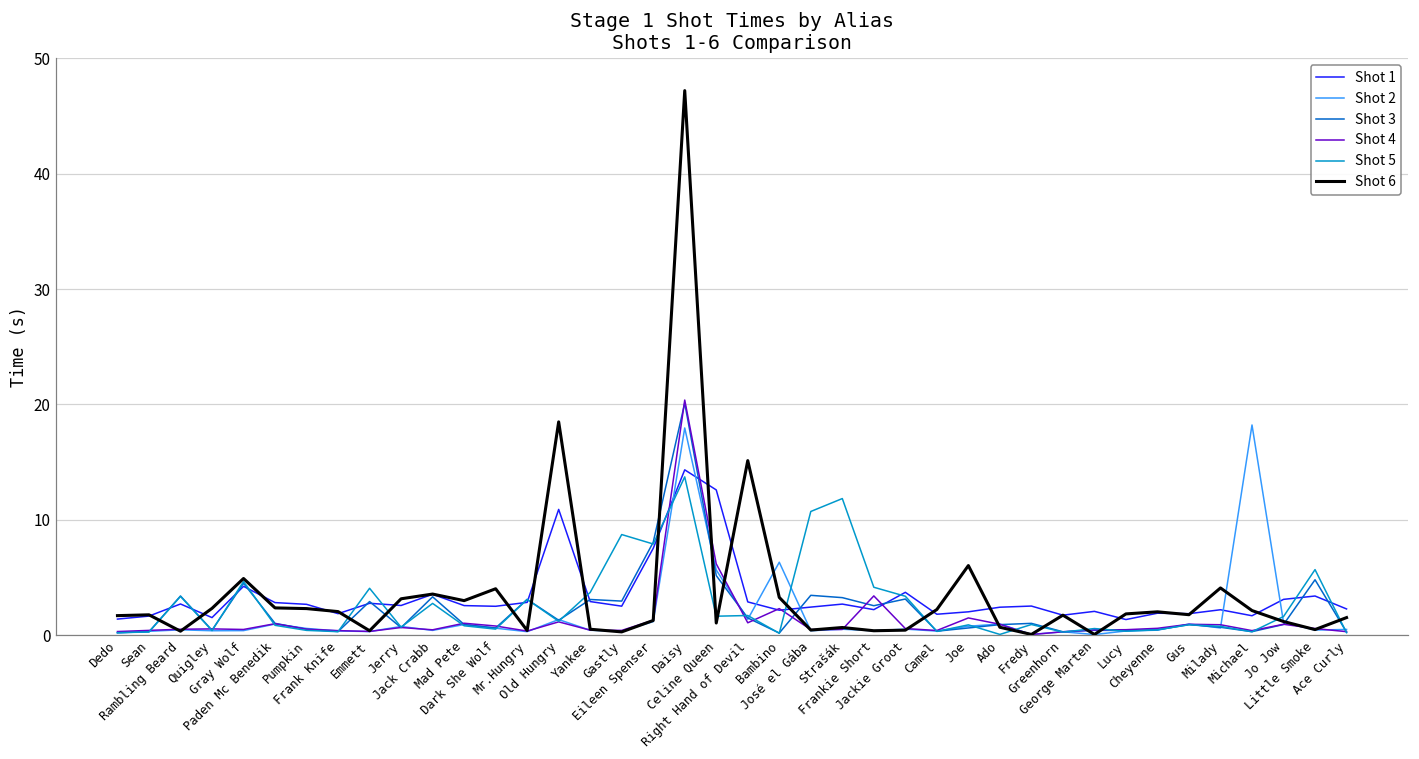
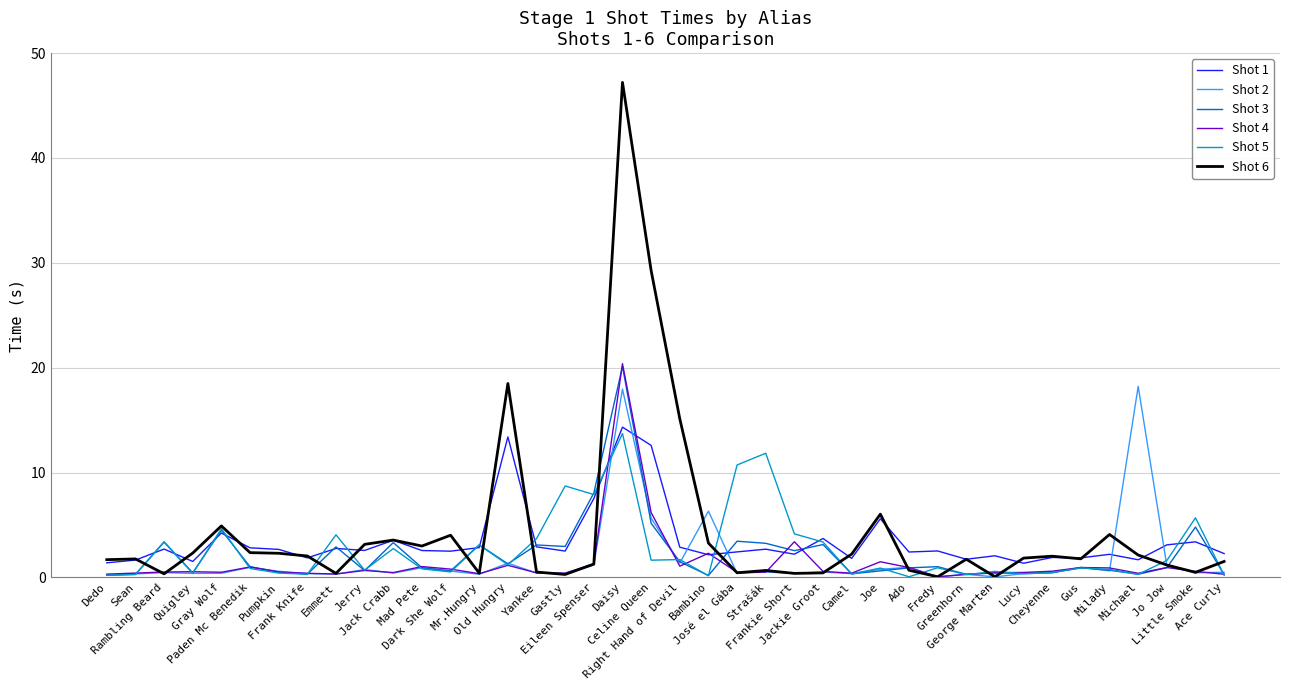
  {
    "Shot 1": {
      "Dedo": 1.4,
      "Rambling Beard": 2.7,
      "Quigley": 1.5,
      "Gray Wolf": 4.2,
      "Paden Mc Benedik": 2.8,
      "Pumpkin": 2.7,
      "Jerry": 2.6,
      "Mad Pete": 2.6,
      "Dark She Wolf": 2.5,
      "Mr.Hungry": 2.8,
-     "Old Hungry": 10.9,
+     "Old Hungry": 13.4,
      "Gastly": 2.5,
      "Eileen Spenser": 7.5,
      "Daisy": 14.3,
      "Celine Queen": 12.6,
      "Right Hand of Devil": 2.9,
      "José el Gába": 2.4,
      "Strašák": 2.7,
      "Frankie Short": 2.2,
      "Jackie Groot": 3.7,
      "Camel": 1.8,
-     "Joe": 2.0,
+     "Joe": 5.6,
      "Ado": 2.4,
      "Fredy": 2.5,
      "George Marten": 2.1,
      "Lucy": 1.4,
      "Milady": 2.2,
      "Michael": 1.7,
      "Jo Jow": 3.1,
      "Little Smoke": 3.4,
      "Ace Curly": 2.3
    },
    "Shot 2": {
      "Daisy": 18.0,
      "Celine Queen": 5.7,
      "Bambino": 6.3,
      "Michael": 18.2
    },
    "Shot 4": {
      "Daisy": 20.4,
      "Celine Queen": 6.2,
      "Right Hand of Devil": 1.1,
      "Frankie Short": 3.4,
      "Joe": 1.5
    },
    "Shot 6": {
      "Dedo": 1.7,
      "Quigley": 2.3,
      "Gray Wolf": 4.9,
      "Paden Mc Benedik": 2.4,
      "Pumpkin": 2.3,
      "Jerry": 3.2,
      "Mad Pete": 3.0,
      "Dark She Wolf": 4.0,
      "Old Hungry": 18.5,
      "Daisy": 47.2,
-     "Celine Queen": 1.1,
+     "Celine Queen": 29.3,
      "Right Hand of Devil": 15.1,
      "Bambino": 3.3,
      "Camel": 2.2,
      "Joe": 6.0,
      "Lucy": 1.8,
      "Milady": 4.1,
      "Michael": 2.1,
      "Ace Curly": 1.5
    }
  }
